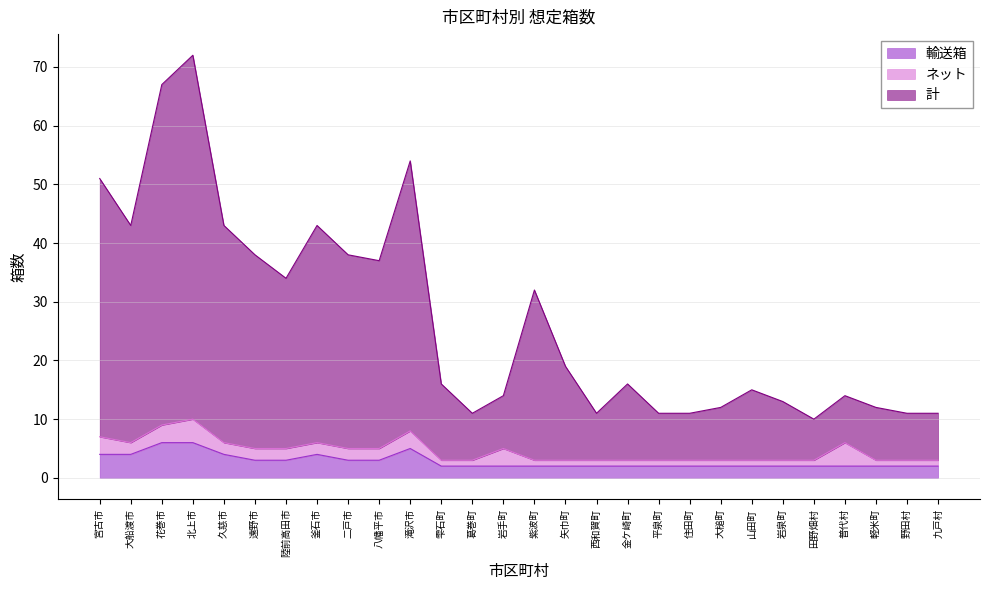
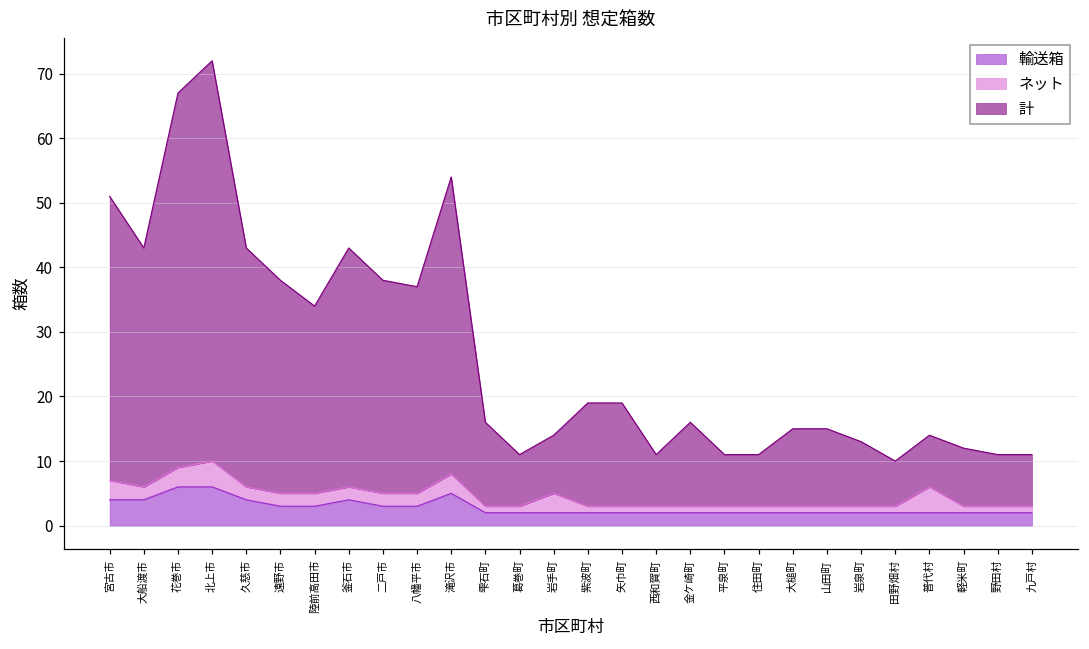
  {
    "輸送箱": {
      "宮古市": 4,
      "大船渡市": 4,
      "花巻市": 6,
      "北上市": 6,
      "久慈市": 4,
      "遠野市": 3,
      "陸前高田市": 3,
      "釜石市": 4,
      "二戸市": 3,
      "八幡平市": 3,
      "滝沢市": 5,
      "雫石町": 2,
      "葛巻町": 2,
      "岩手町": 2,
      "紫波町": 2,
      "矢巾町": 2,
      "西和賀町": 2,
      "金ケ崎町": 2,
      "平泉町": 2,
      "住田町": 2,
      "大槌町": 2,
      "山田町": 2,
      "岩泉町": 2,
      "田野畑村": 2,
      "普代村": 2,
      "軽米町": 2,
      "野田村": 2,
      "九戸村": 2
    },
    "ネット": {
      "宮古市": 7,
      "大船渡市": 6,
      "花巻市": 9,
      "北上市": 10,
      "久慈市": 6,
      "遠野市": 5,
      "陸前高田市": 5,
      "釜石市": 6,
      "二戸市": 5,
      "八幡平市": 5,
      "滝沢市": 8,
      "雫石町": 3,
      "葛巻町": 3,
      "岩手町": 5,
      "紫波町": 3,
      "矢巾町": 3,
      "西和賀町": 3,
      "金ケ崎町": 3,
      "平泉町": 3,
      "住田町": 3,
      "大槌町": 3,
      "山田町": 3,
      "岩泉町": 3,
      "田野畑村": 3,
      "普代村": 6,
      "軽米町": 3,
      "野田村": 3,
      "九戸村": 3
    },
    "計": {
      "宮古市": 44,
      "大船渡市": 37,
      "花巻市": 58,
      "北上市": 62,
      "久慈市": 37,
      "遠野市": 33,
      "陸前高田市": 29,
      "釜石市": 37,
      "二戸市": 33,
      "八幡平市": 32,
      "滝沢市": 46,
      "雫石町": 13,
      "葛巻町": 8,
      "岩手町": 9,
-     "紫波町": 29,
+     "紫波町": 16,
      "矢巾町": 16,
      "西和賀町": 8,
      "金ケ崎町": 13,
      "平泉町": 8,
      "住田町": 8,
-     "大槌町": 9,
+     "大槌町": 12,
      "山田町": 12,
      "岩泉町": 10,
      "田野畑村": 7,
      "普代村": 8,
      "軽米町": 9,
      "野田村": 8,
      "九戸村": 8
    }
  }
